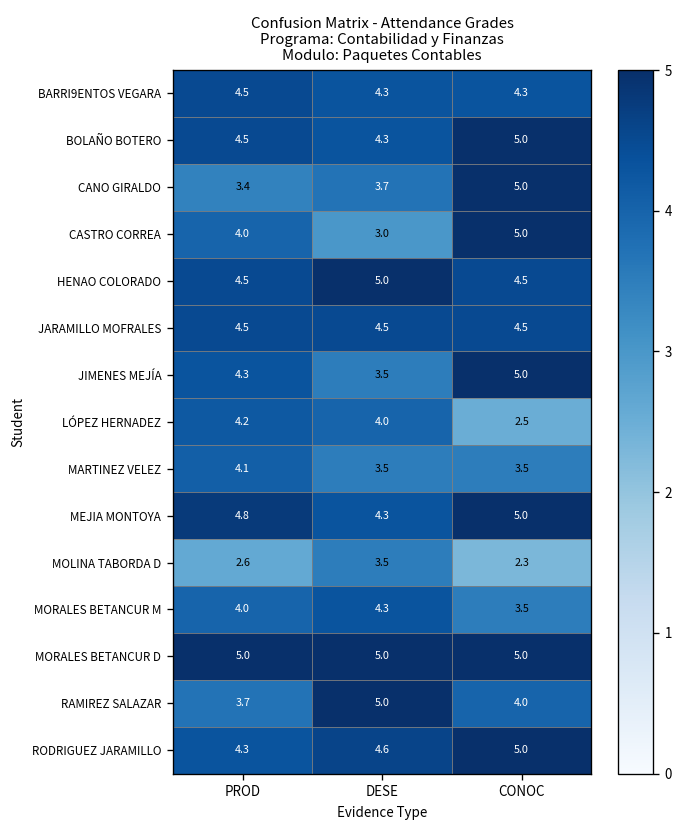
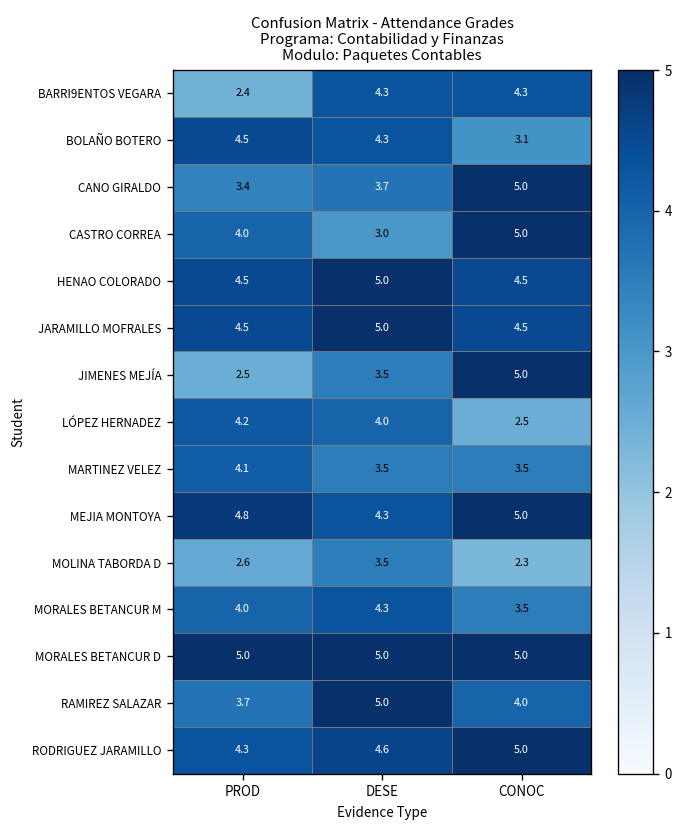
  {
    "BARRI9ENTOS VEGARA": {
-     "PROD": 4.5,
+     "PROD": 2.4,
      "DESE": 4.3,
      "CONOC": 4.3
    },
    "BOLAÑO BOTERO": {
      "PROD": 4.5,
      "DESE": 4.3,
-     "CONOC": 5.0
+     "CONOC": 3.1
    },
    "CANO GIRALDO": {
      "PROD": 3.4,
      "DESE": 3.7,
      "CONOC": 5.0
    },
    "CASTRO CORREA": {
      "PROD": 4.0,
      "DESE": 3.0,
      "CONOC": 5.0
    },
    "HENAO COLORADO": {
      "PROD": 4.5,
      "DESE": 5.0,
      "CONOC": 4.5
    },
    "JARAMILLO MOFRALES": {
      "PROD": 4.5,
-     "DESE": 4.5,
+     "DESE": 5.0,
      "CONOC": 4.5
    },
    "JIMENES MEJÍA": {
-     "PROD": 4.3,
+     "PROD": 2.5,
      "DESE": 3.5,
      "CONOC": 5.0
    },
    "LÓPEZ HERNADEZ": {
      "PROD": 4.2,
      "DESE": 4.0,
      "CONOC": 2.5
    },
    "MARTINEZ VELEZ": {
      "PROD": 4.1,
      "DESE": 3.5,
      "CONOC": 3.5
    },
    "MEJIA MONTOYA": {
      "PROD": 4.8,
      "DESE": 4.3,
      "CONOC": 5.0
    },
    "MOLINA TABORDA D": {
      "PROD": 2.6,
      "DESE": 3.5,
      "CONOC": 2.3
    },
    "MORALES BETANCUR M": {
      "PROD": 4.0,
      "DESE": 4.3,
      "CONOC": 3.5
    },
    "MORALES BETANCUR D": {
      "PROD": 5.0,
      "DESE": 5.0,
      "CONOC": 5.0
    },
    "RAMIREZ SALAZAR": {
      "PROD": 3.7,
      "DESE": 5.0,
      "CONOC": 4.0
    },
    "RODRIGUEZ JARAMILLO": {
      "PROD": 4.3,
      "DESE": 4.6,
      "CONOC": 5.0
    }
  }
